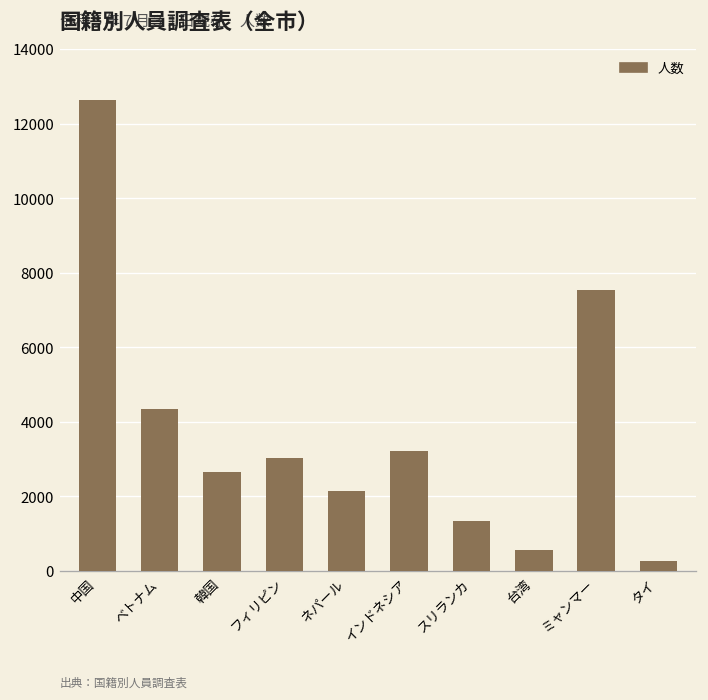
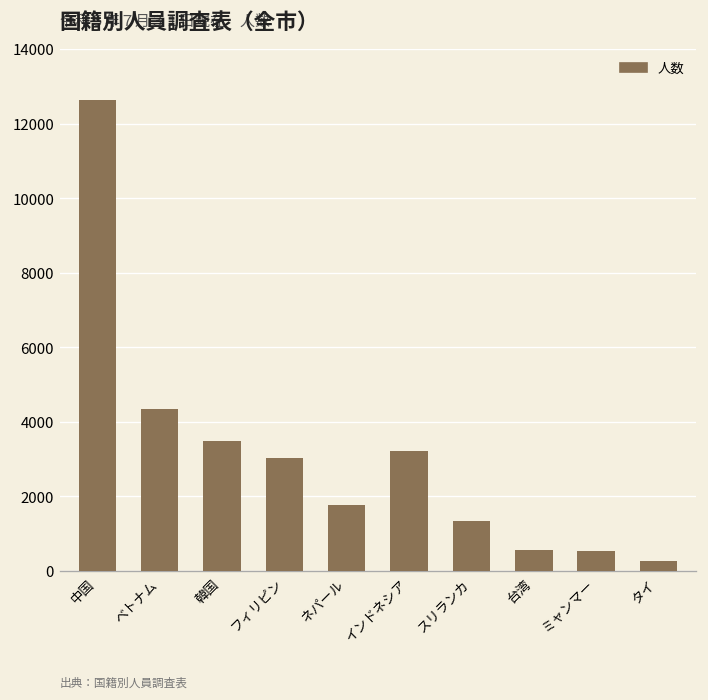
  {
    "中国": 12600,
    "ベトナム": 4300,
-   "韓国": 2600,
+   "韓国": 3500,
    "フィリピン": 3000,
-   "ネパール": 2100,
+   "ネパール": 1800,
    "インドネシア": 3200,
    "スリランカ": 1300,
    "台湾": 600,
-   "ミャンマー": 7500,
+   "ミャンマー": 500,
    "タイ": 300
  }
